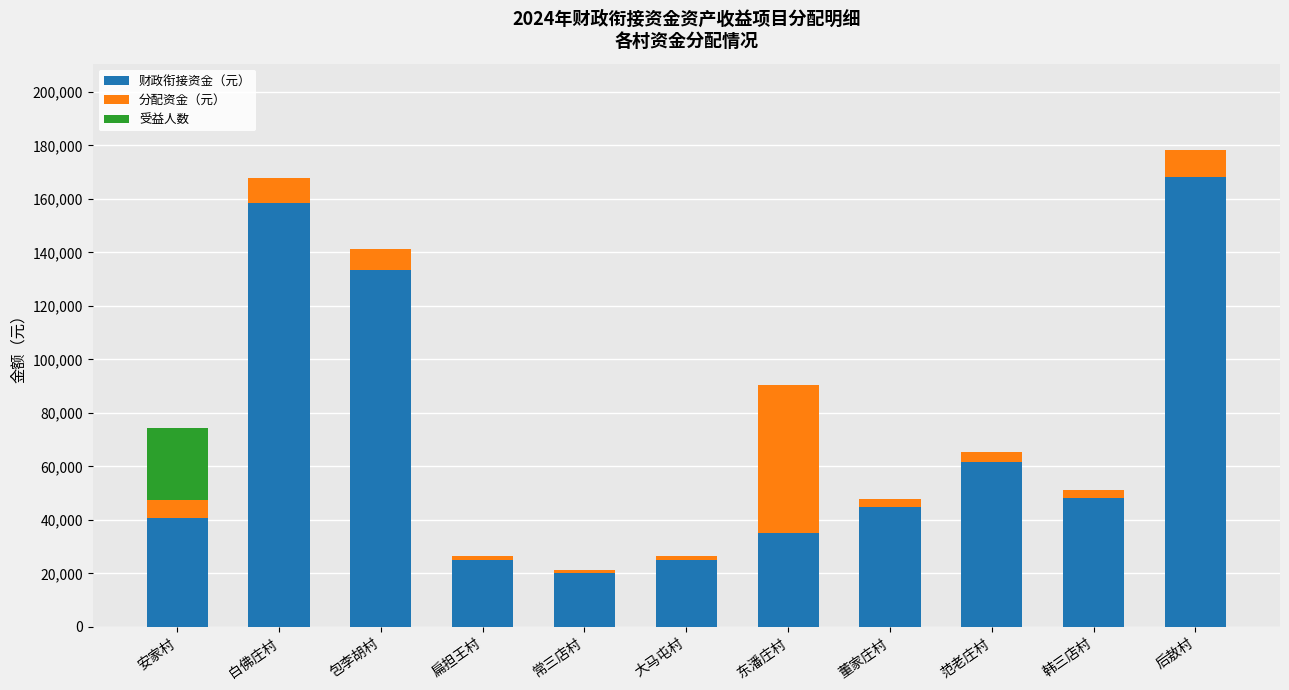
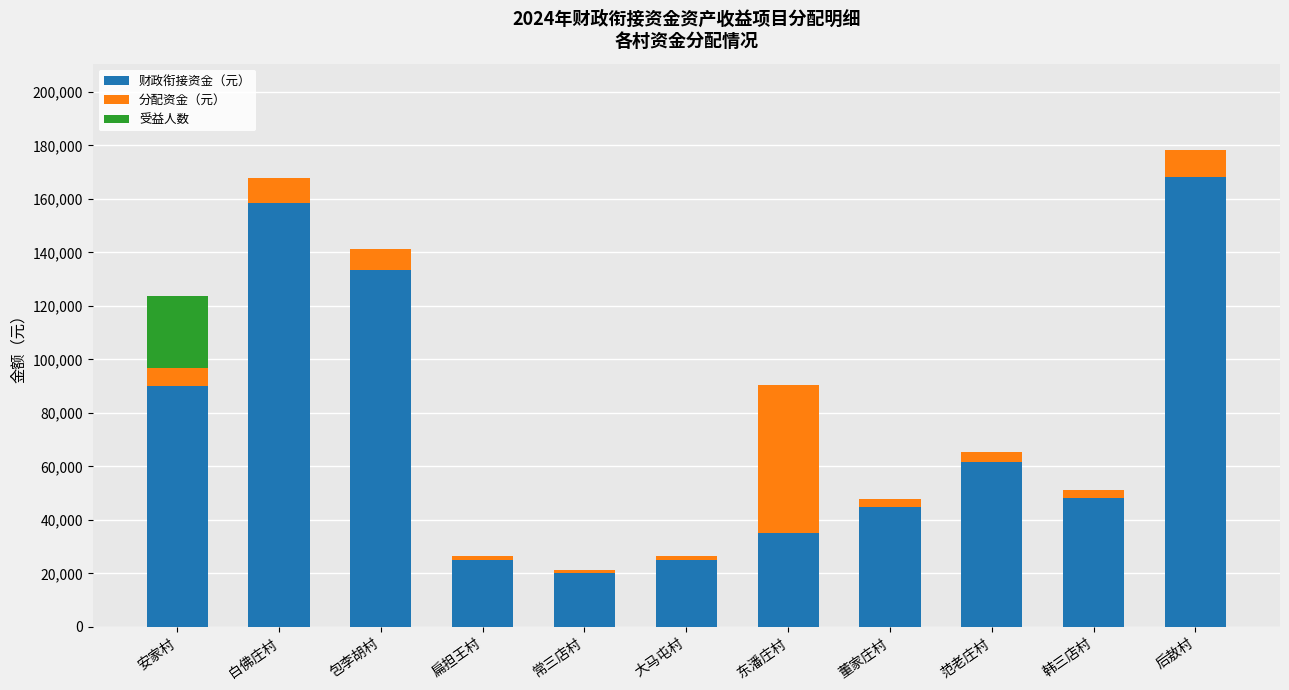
  {
    "财政衔接资金（元）": {
-     "安家村": "41,000",
+     "安家村": "90,000",
      "白佛庄村": "158,000",
      "包李胡村": "133,000",
      "扁担王村": "25,000",
      "常三店村": "20,000",
      "大马屯村": "25,000",
      "东潘庄村": "35,000",
      "董家庄村": "45,000",
      "范老庄村": "62,000",
      "韩三店村": "48,000",
      "后敖村": "168,000"
    },
    "分配资金（元）": {
      "安家村": "7,000",
      "白佛庄村": "10,000",
      "包李胡村": "8,000",
      "扁担王村": "2,000",
      "常三店村": "1,000",
      "大马屯村": "2,000",
      "东潘庄村": "55,000",
      "董家庄村": "3,000",
      "范老庄村": "4,000",
      "韩三店村": "3,000",
      "后敖村": "10,000"
    },
    "受益人数": {
      "安家村": "27,000"
    }
  }
